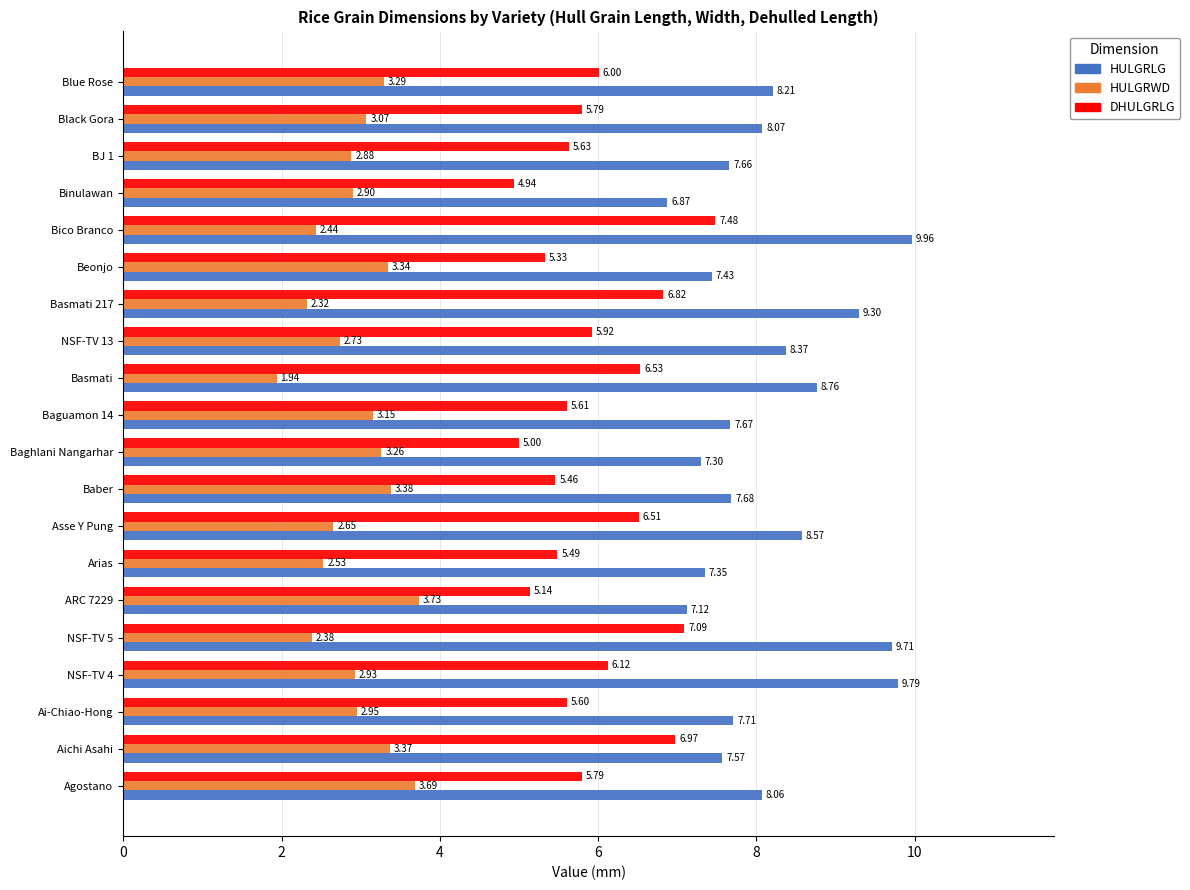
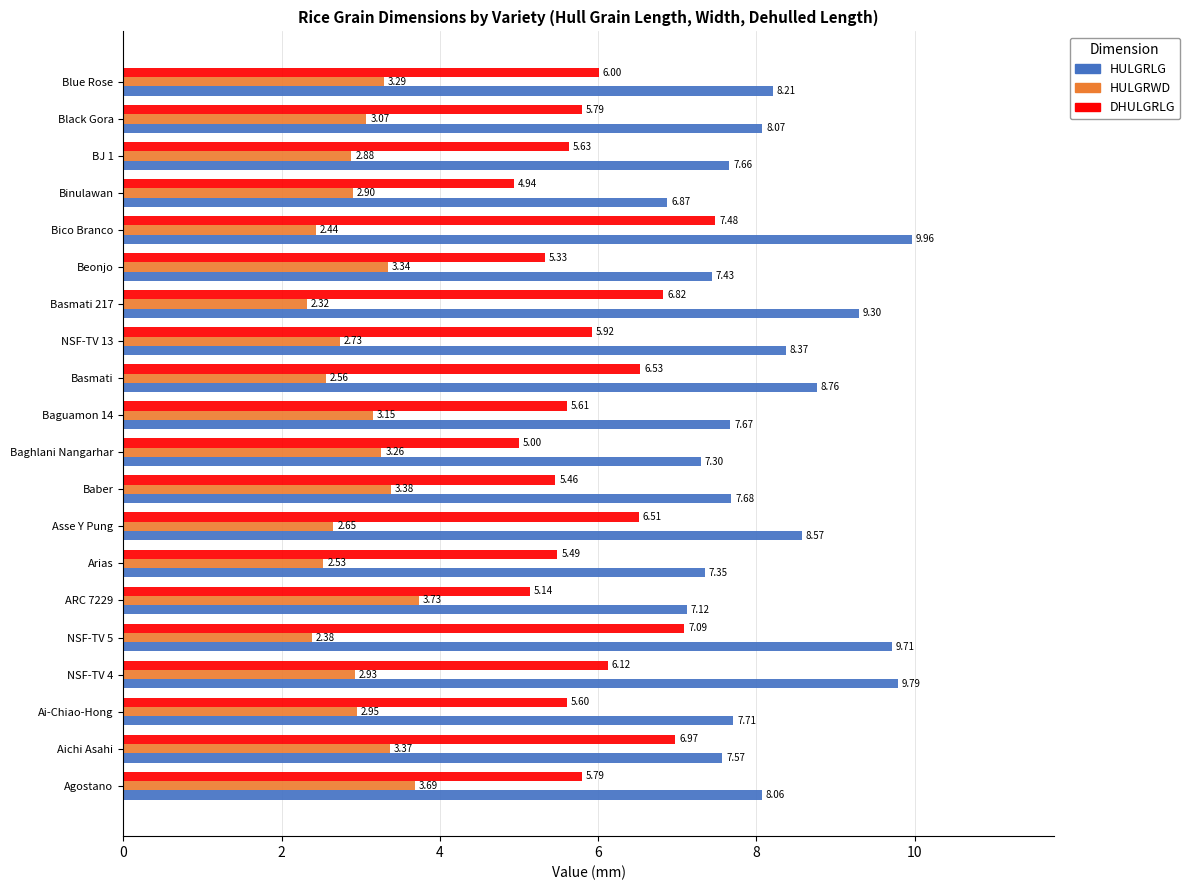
  {
    "HULGRLG": {
      "Blue Rose": 8.21,
      "Black Gora": 8.07,
      "BJ 1": 7.66,
      "Binulawan": 6.87,
      "Bico Branco": 9.96,
      "Beonjo": 7.43,
      "Basmati 217": 9.30,
      "NSF-TV 13": 8.37,
      "Basmati": 8.76,
      "Baguamon 14": 7.67,
      "Baghlani Nangarhar": 7.30,
      "Baber": 7.68,
      "Asse Y Pung": 8.57,
      "Arias": 7.35,
      "ARC 7229": 7.12,
      "NSF-TV 5": 9.71,
      "NSF-TV 4": 9.79,
      "Ai-Chiao-Hong": 7.71,
      "Aichi Asahi": 7.57,
      "Agostano": 8.06
    },
    "HULGRWD": {
      "Blue Rose": 3.29,
      "Black Gora": 3.07,
      "BJ 1": 2.88,
      "Binulawan": 2.90,
      "Bico Branco": 2.44,
      "Beonjo": 3.34,
      "Basmati 217": 2.32,
      "NSF-TV 13": 2.73,
-     "Basmati": 1.94,
+     "Basmati": 2.56,
      "Baguamon 14": 3.15,
      "Baghlani Nangarhar": 3.26,
      "Baber": 3.38,
      "Asse Y Pung": 2.65,
      "Arias": 2.53,
      "ARC 7229": 3.73,
      "NSF-TV 5": 2.38,
      "NSF-TV 4": 2.93,
      "Ai-Chiao-Hong": 2.95,
      "Aichi Asahi": 3.37,
      "Agostano": 3.69
    },
    "DHULGRLG": {
      "Blue Rose": 6.00,
      "Black Gora": 5.79,
      "BJ 1": 5.63,
      "Binulawan": 4.94,
      "Bico Branco": 7.48,
      "Beonjo": 5.33,
      "Basmati 217": 6.82,
      "NSF-TV 13": 5.92,
      "Basmati": 6.53,
      "Baguamon 14": 5.61,
      "Baghlani Nangarhar": 5.00,
      "Baber": 5.46,
      "Asse Y Pung": 6.51,
      "Arias": 5.49,
      "ARC 7229": 5.14,
      "NSF-TV 5": 7.09,
      "NSF-TV 4": 6.12,
      "Ai-Chiao-Hong": 5.60,
      "Aichi Asahi": 6.97,
      "Agostano": 5.79
    }
  }
